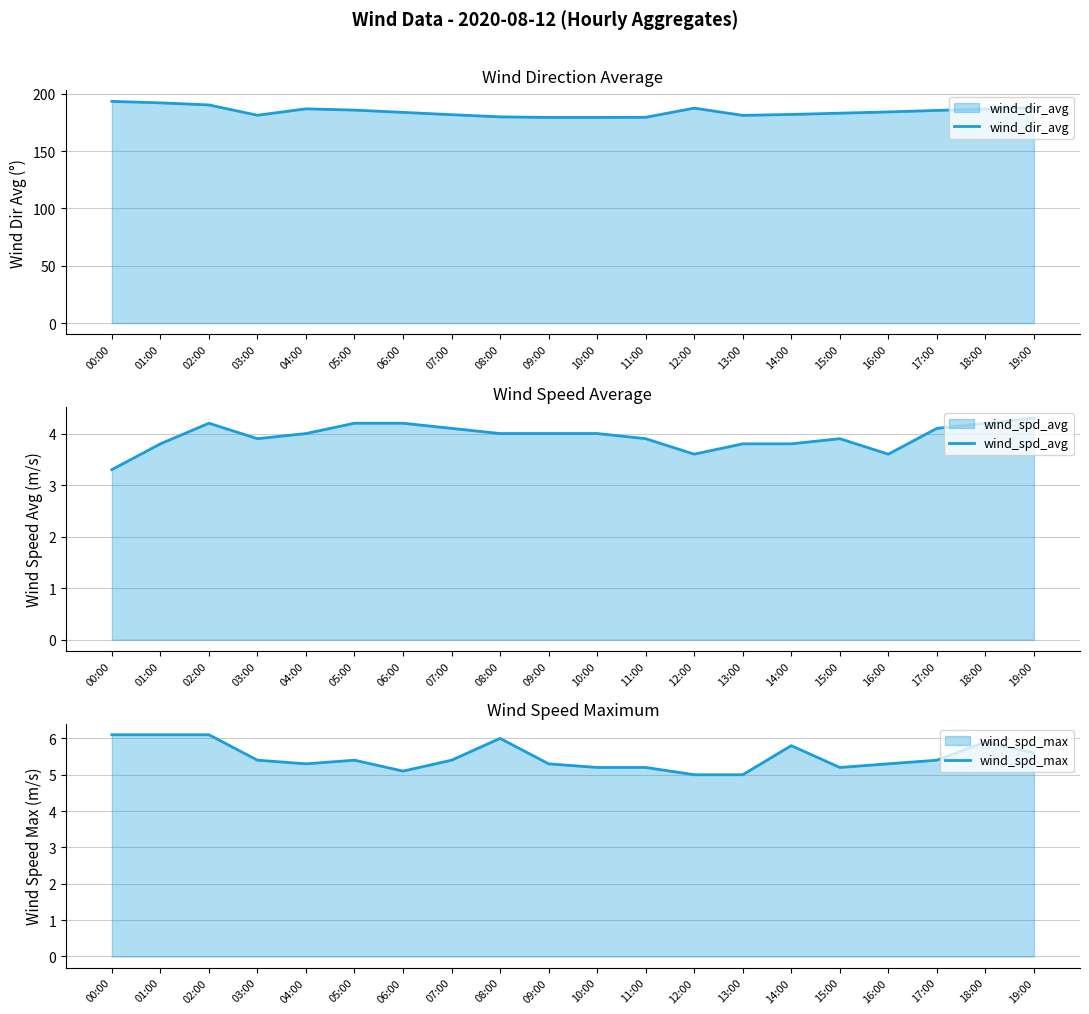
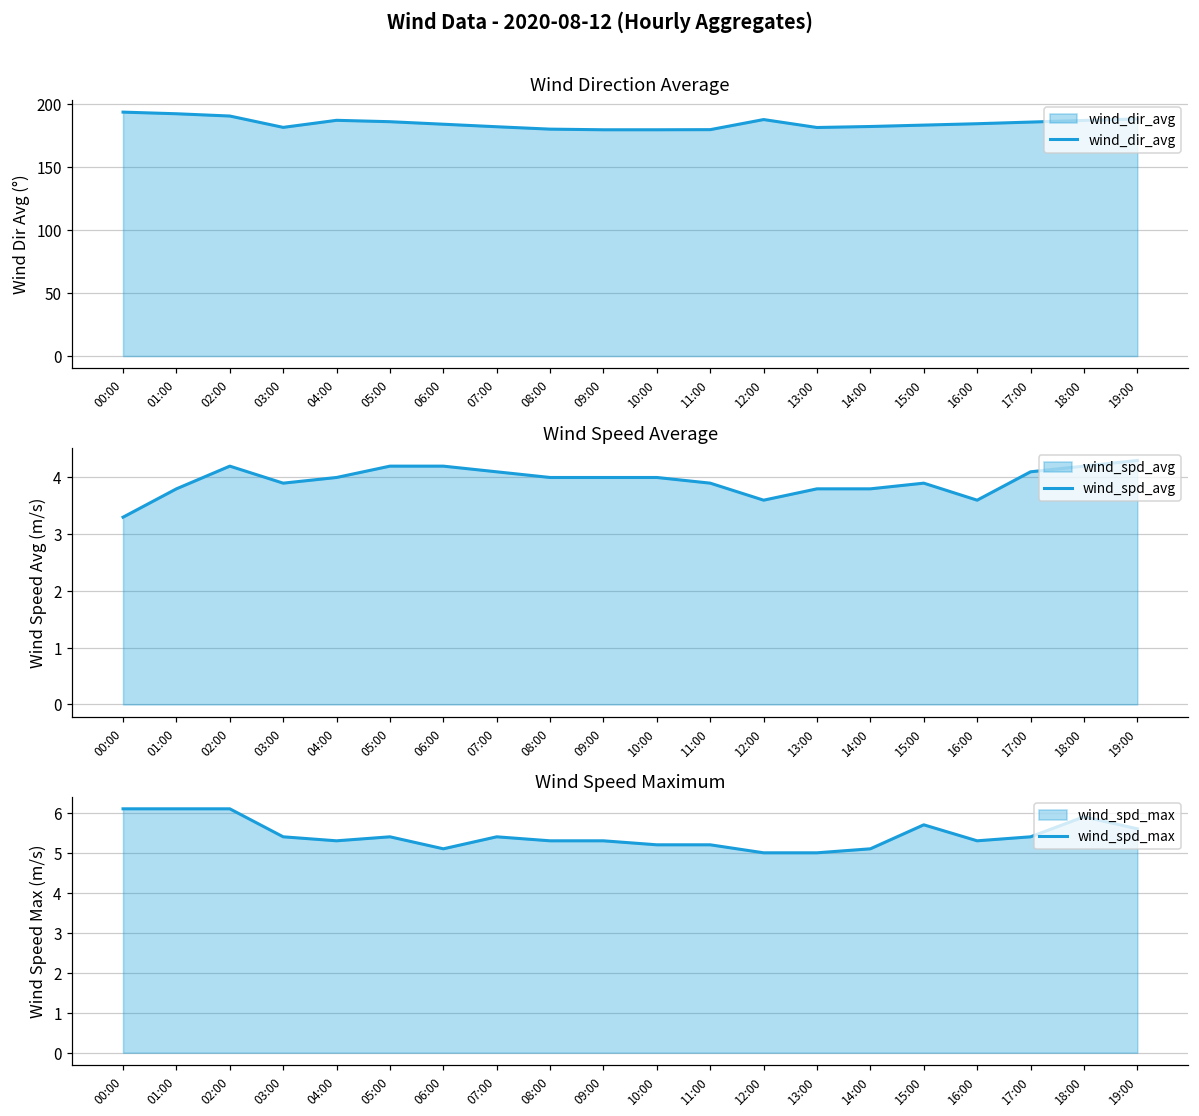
  {
    "Wind Direction Average": {
      "00:00": 193,
      "01:00": 192,
      "02:00": 190,
      "03:00": 181,
      "04:00": 187,
      "05:00": 186,
      "06:00": 184,
      "07:00": 182,
      "08:00": 180,
      "09:00": 179,
      "10:00": 179,
      "11:00": 180,
      "12:00": 188,
      "13:00": 181,
      "14:00": 182,
      "15:00": 183,
      "16:00": 184,
      "17:00": 186
    },
    "Wind Speed Average": {
      "00:00": 3.3,
      "01:00": 3.8,
      "02:00": 4.2,
      "03:00": 3.9,
      "04:00": 4.0,
      "05:00": 4.2,
      "06:00": 4.2,
      "07:00": 4.1,
      "08:00": 4.0,
      "09:00": 4.0,
      "10:00": 4.0,
      "11:00": 3.9,
      "12:00": 3.6,
      "13:00": 3.8,
      "14:00": 3.8,
      "15:00": 3.9,
      "16:00": 3.6,
      "17:00": 4.1
    },
    "Wind Speed Maximum": {
      "00:00": 6.1,
      "01:00": 6.1,
      "02:00": 6.1,
      "03:00": 5.4,
      "04:00": 5.3,
      "05:00": 5.4,
      "06:00": 5.1,
      "07:00": 5.4,
-     "08:00": 6.0,
+     "08:00": 5.3,
      "09:00": 5.3,
      "10:00": 5.2,
      "11:00": 5.2,
      "12:00": 5.0,
      "13:00": 5.0,
-     "14:00": 5.8,
-     "15:00": 5.2,
+     "14:00": 5.1,
+     "15:00": 5.7,
      "16:00": 5.3,
      "17:00": 5.4
    }
  }
